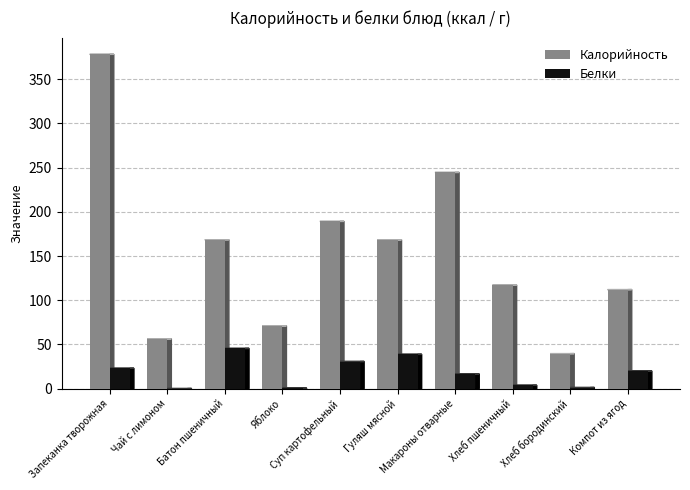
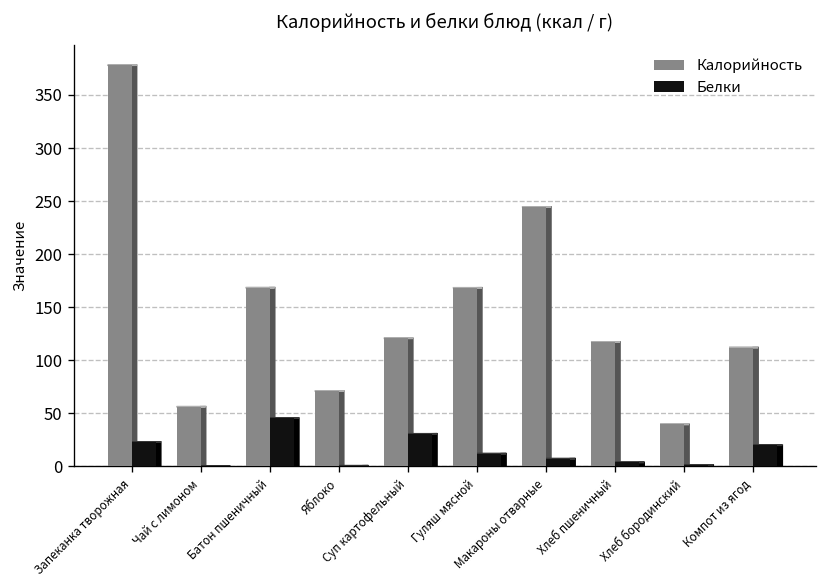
  {
    "Калорийность": {
      "Запеканка творожная": 380,
      "Чай с лимоном": 60,
      "Батон пшеничный": 170,
      "Яблоко": 70,
-     "Суп картофельный": 190,
+     "Суп картофельный": 120,
      "Гуляш мясной": 170,
      "Макароны отварные": 240,
      "Хлеб пшеничный": 120,
      "Хлеб бородинский": 40,
      "Компот из ягод": 110
    },
    "Белки": {
      "Запеканка творожная": 20,
      "Батон пшеничный": 50,
      "Суп картофельный": 30,
-     "Гуляш мясной": 40,
-     "Макароны отварные": 20,
+     "Гуляш мясной": 10,
+     "Макароны отварные": 10,
      "Хлеб пшеничный": 0,
      "Компот из ягод": 20
    }
  }
